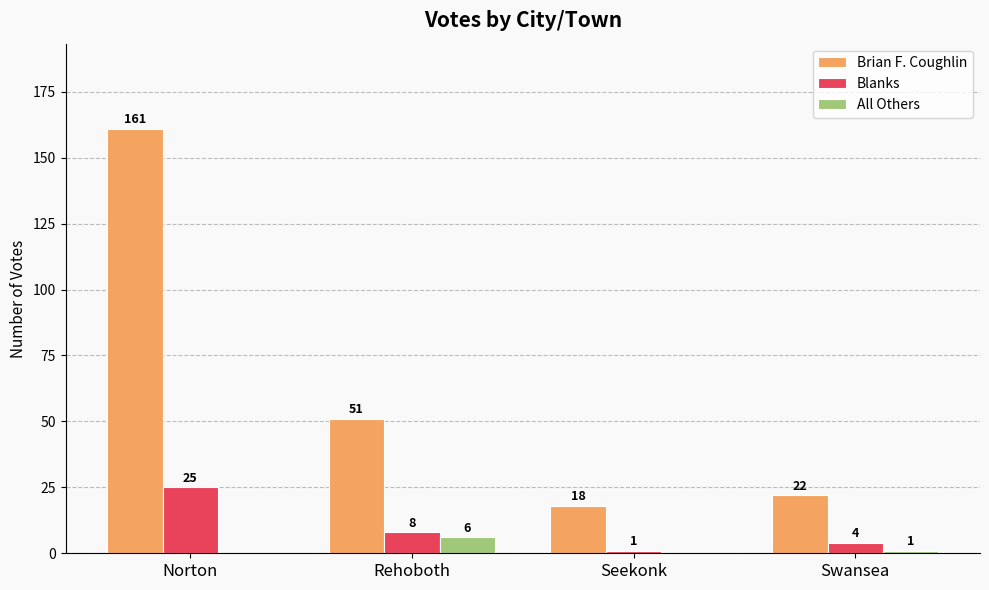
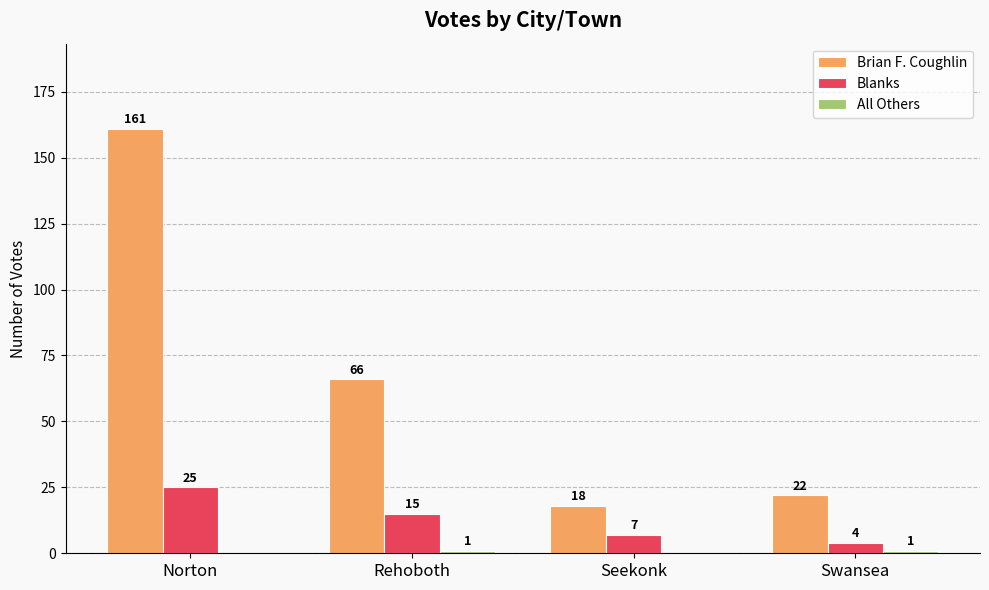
  {
    "Brian F. Coughlin": {
      "Norton": 161,
-     "Rehoboth": 51,
+     "Rehoboth": 66,
      "Seekonk": 18,
      "Swansea": 22
    },
    "Blanks": {
      "Norton": 25,
-     "Rehoboth": 8,
-     "Seekonk": 1,
+     "Rehoboth": 15,
+     "Seekonk": 7,
      "Swansea": 4
    },
    "All Others": {
-     "Rehoboth": 6,
+     "Rehoboth": 1,
      "Swansea": 1
    }
  }
